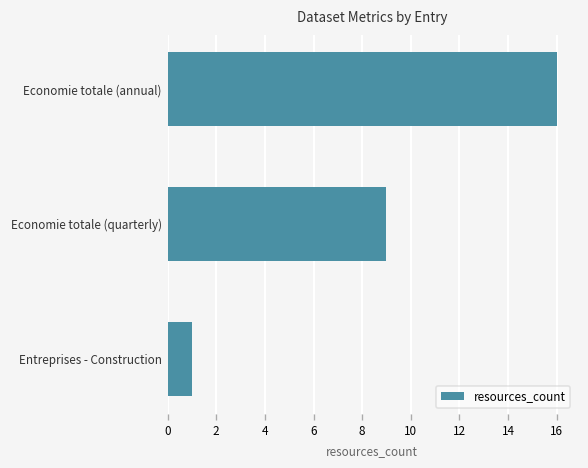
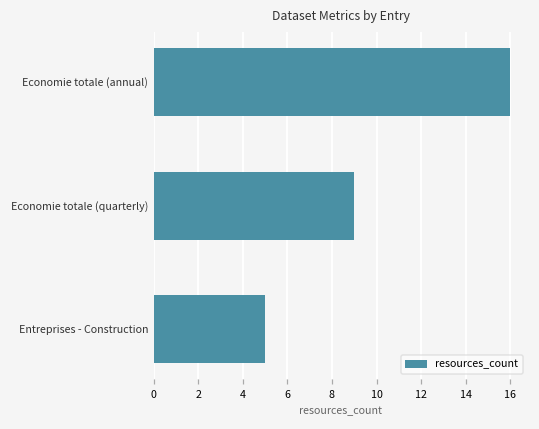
  {
    "Economie totale (annual)": 16,
    "Economie totale (quarterly)": 9,
-   "Entreprises - Construction": 1
+   "Entreprises - Construction": 5
  }
